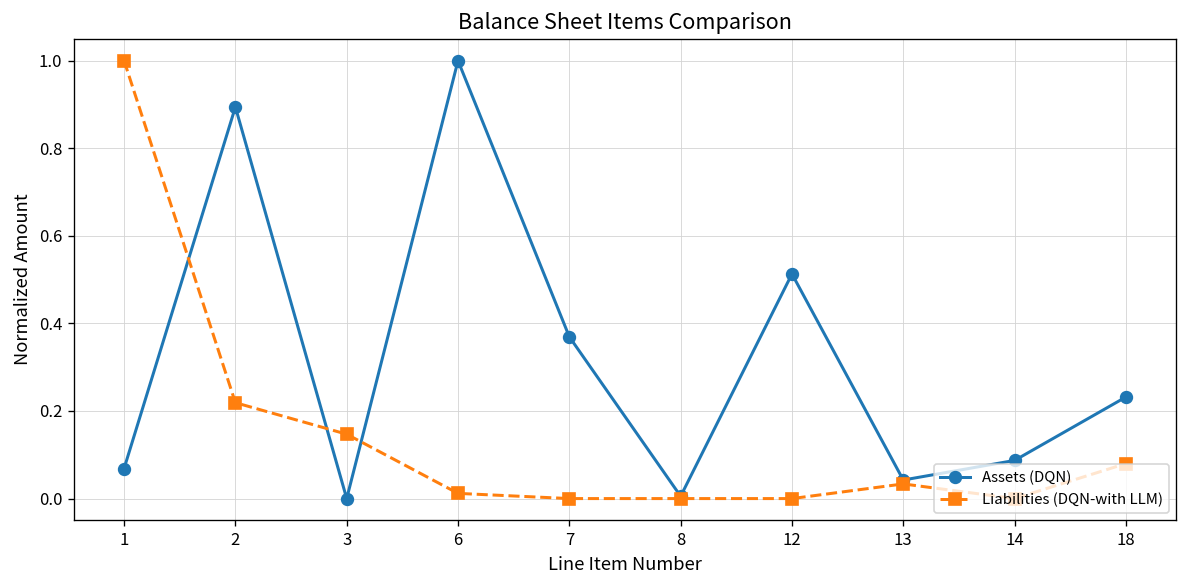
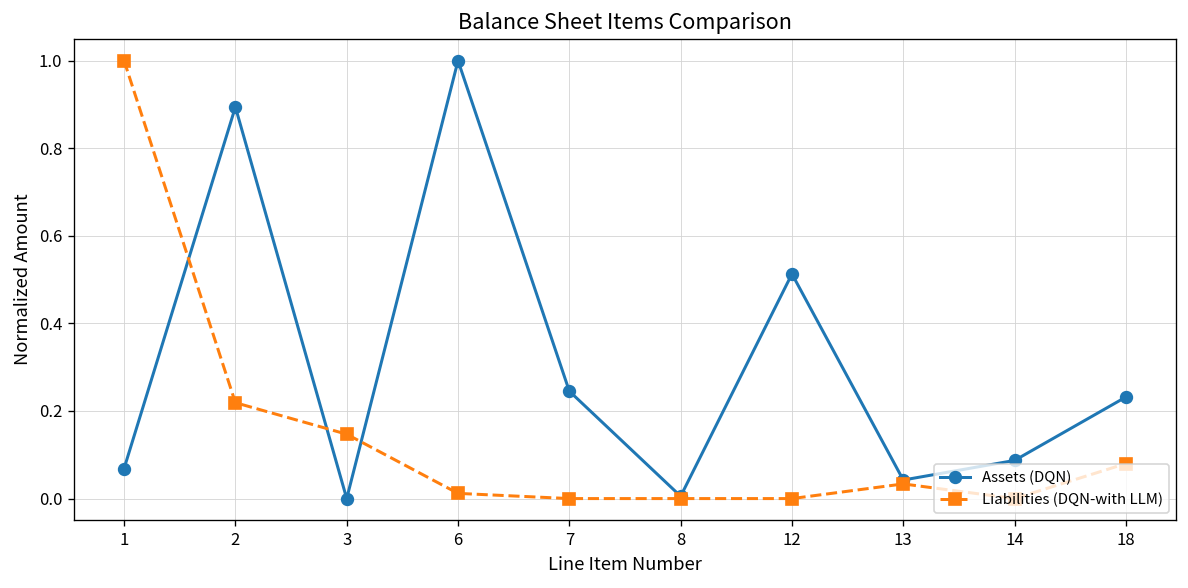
  {
    "Assets (DQN)": {
      "1": 0.07,
      "2": 0.89,
      "3": 0.00,
      "6": 1.00,
-     "7": 0.37,
+     "7": 0.25,
      "12": 0.51,
      "13": 0.04,
      "14": 0.09,
      "18": 0.23
    },
    "Liabilities (DQN-with LLM)": {
      "1": 1.00,
      "2": 0.22,
      "3": 0.15,
      "6": 0.01,
      "7": 0.00,
      "12": 0.00,
      "13": 0.03
    }
  }
